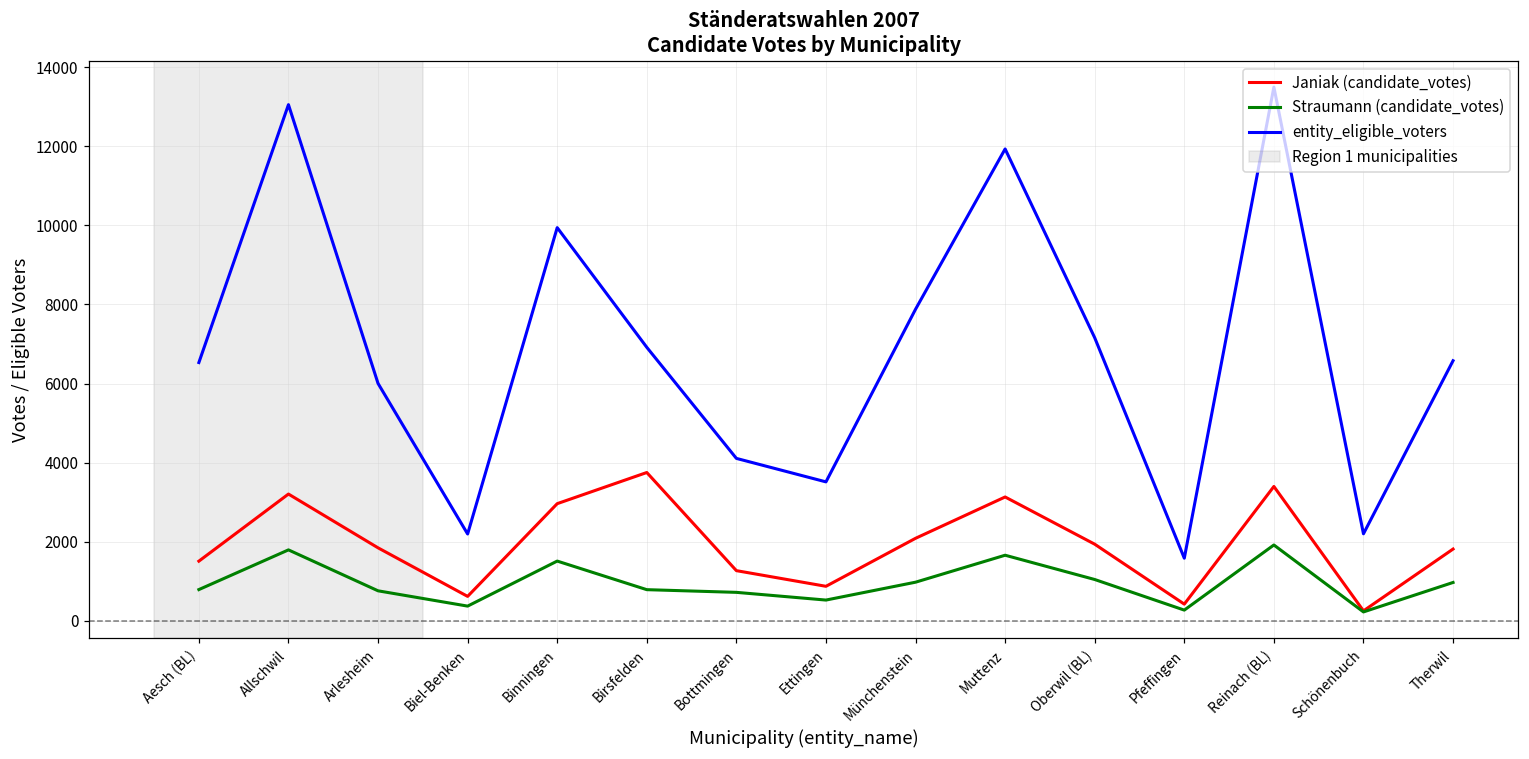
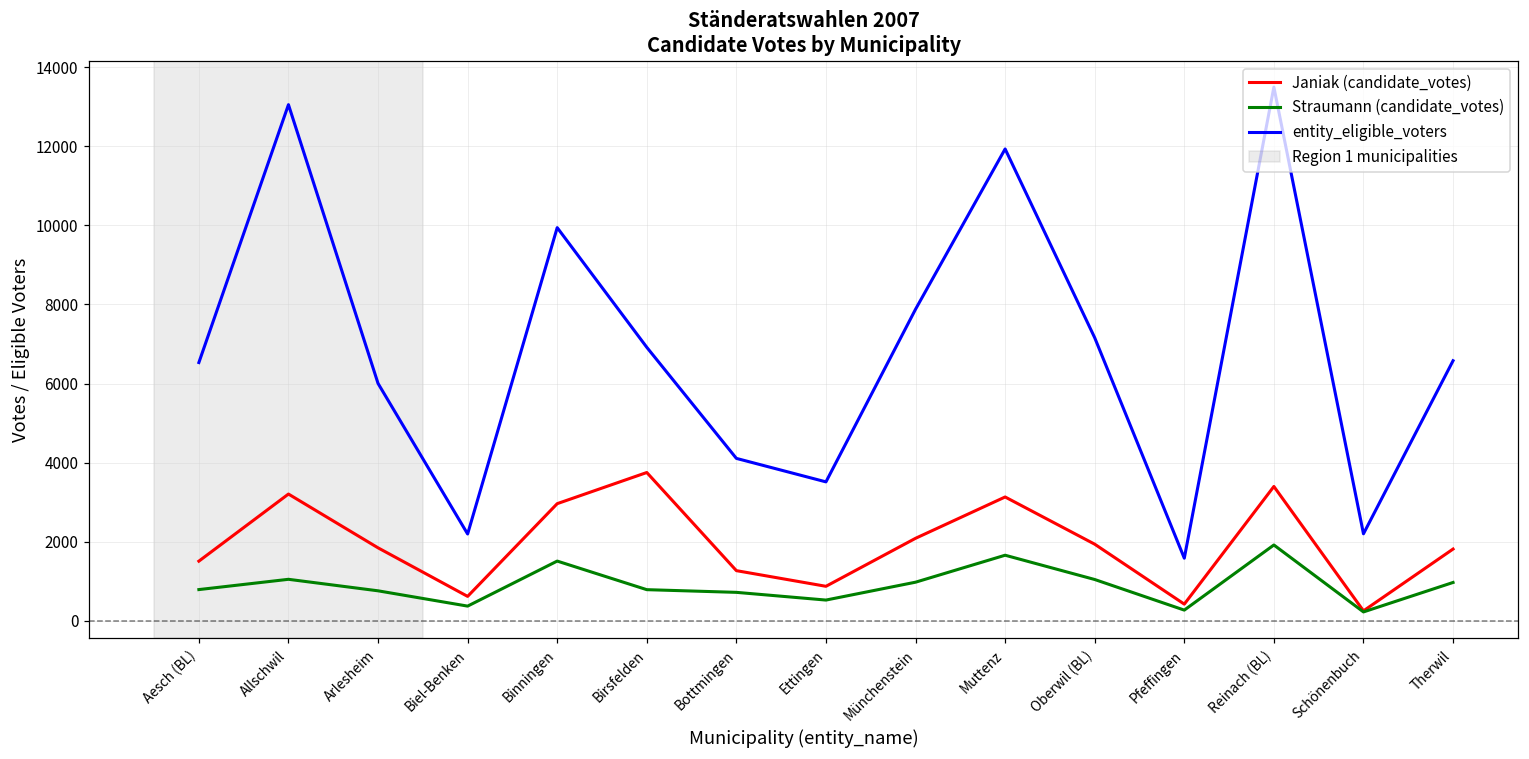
  {
    "Janiak (candidate_votes)": {
      "Aesch (BL)": 1500,
      "Allschwil": 3200,
      "Arlesheim": 1800,
      "Biel-Benken": 600,
      "Binningen": 3000,
      "Birsfelden": 3800,
      "Bottmingen": 1300,
      "Ettingen": 900,
      "Münchenstein": 2100,
      "Muttenz": 3100,
      "Oberwil (BL)": 1900,
      "Pfeffingen": 400,
      "Reinach (BL)": 3400,
      "Therwil": 1800
    },
    "Straumann (candidate_votes)": {
      "Aesch (BL)": 800,
-     "Allschwil": 1800,
+     "Allschwil": 1000,
      "Arlesheim": 800,
      "Biel-Benken": 400,
      "Binningen": 1500,
      "Birsfelden": 800,
      "Bottmingen": 700,
      "Ettingen": 500,
      "Münchenstein": 1000,
      "Muttenz": 1700,
      "Oberwil (BL)": 1000,
      "Pfeffingen": 300,
      "Reinach (BL)": 1900,
      "Therwil": 1000
    },
    "entity_eligible_voters": {
      "Aesch (BL)": 6500,
      "Allschwil": 13100,
      "Arlesheim": 6000,
      "Biel-Benken": 2200,
      "Binningen": 9900,
      "Birsfelden": 6900,
      "Bottmingen": 4100,
      "Ettingen": 3500,
      "Münchenstein": 7900,
      "Muttenz": 11900,
      "Oberwil (BL)": 7200,
      "Pfeffingen": 1600,
      "Schönenbuch": 2200,
      "Therwil": 6600
    }
  }
